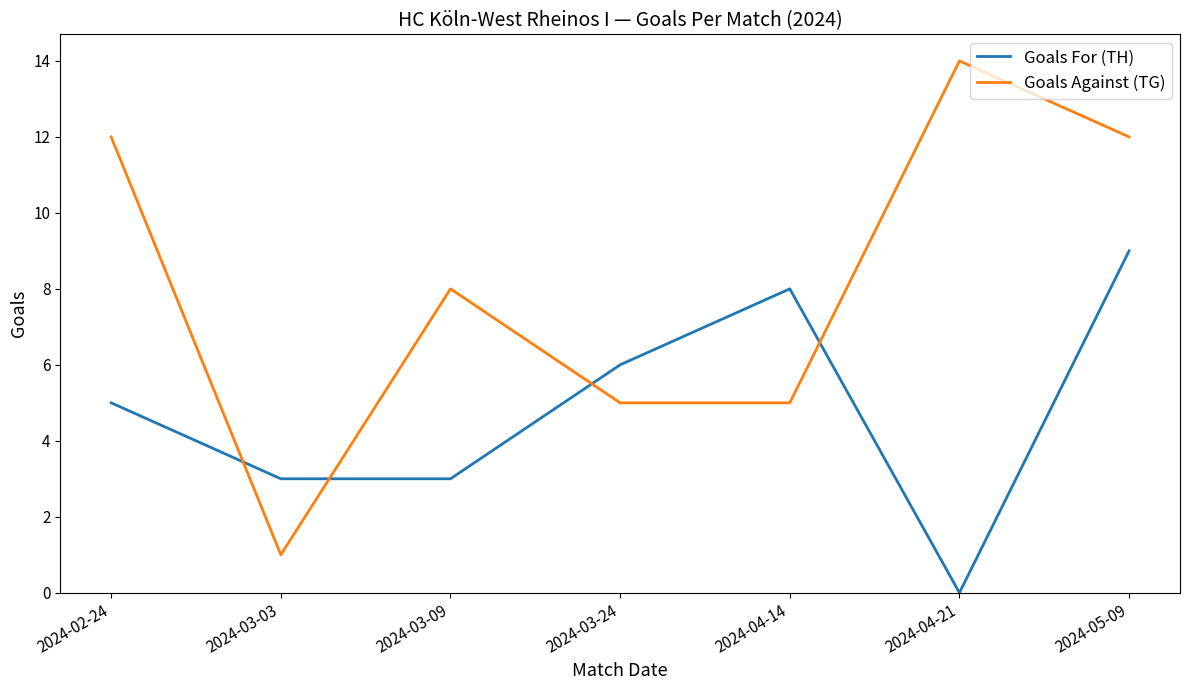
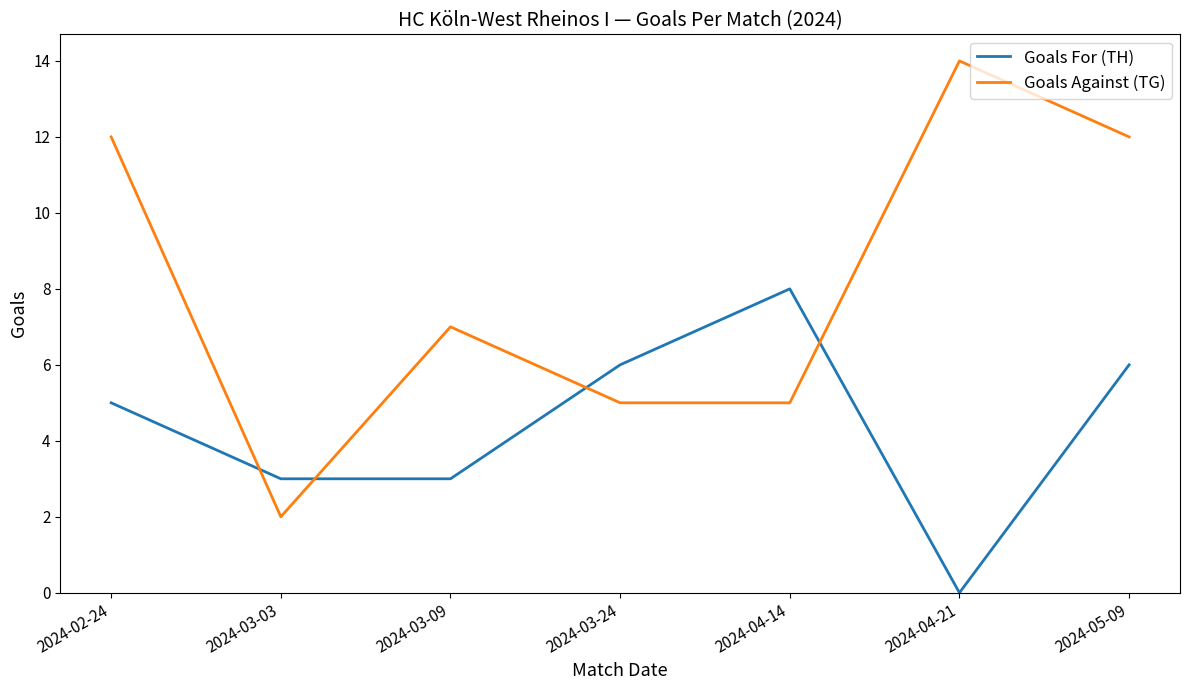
  {
    "Goals For (TH)": {
      "2024-02-24": 5,
      "2024-03-03": 3,
      "2024-03-09": 3,
      "2024-03-24": 6,
      "2024-04-14": 8,
      "2024-04-21": 0,
-     "2024-05-09": 9
+     "2024-05-09": 6
    },
    "Goals Against (TG)": {
      "2024-02-24": 12,
-     "2024-03-03": 1,
-     "2024-03-09": 8,
+     "2024-03-03": 2,
+     "2024-03-09": 7,
      "2024-03-24": 5,
      "2024-04-14": 5,
      "2024-04-21": 14,
      "2024-05-09": 12
    }
  }
